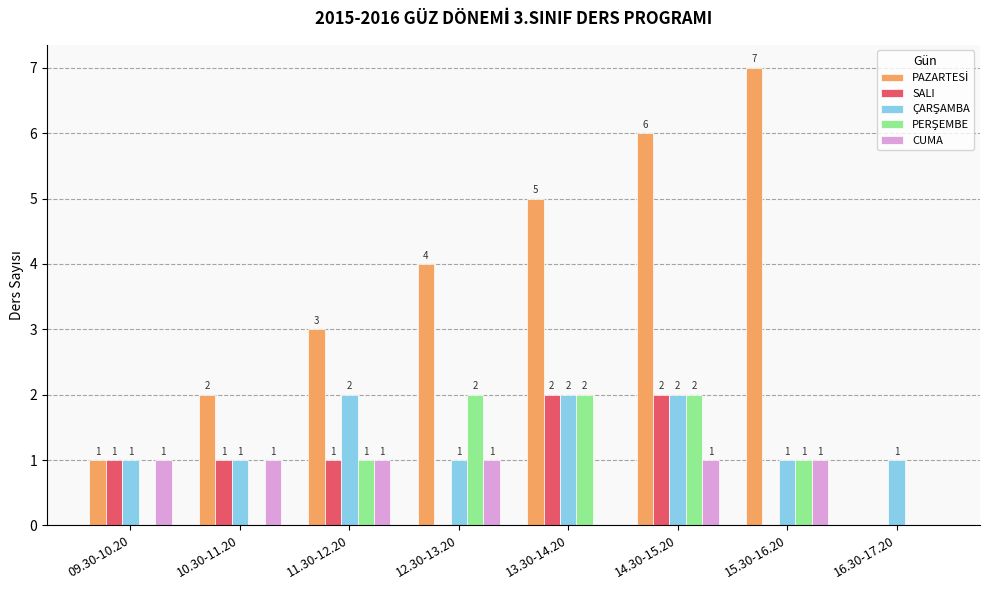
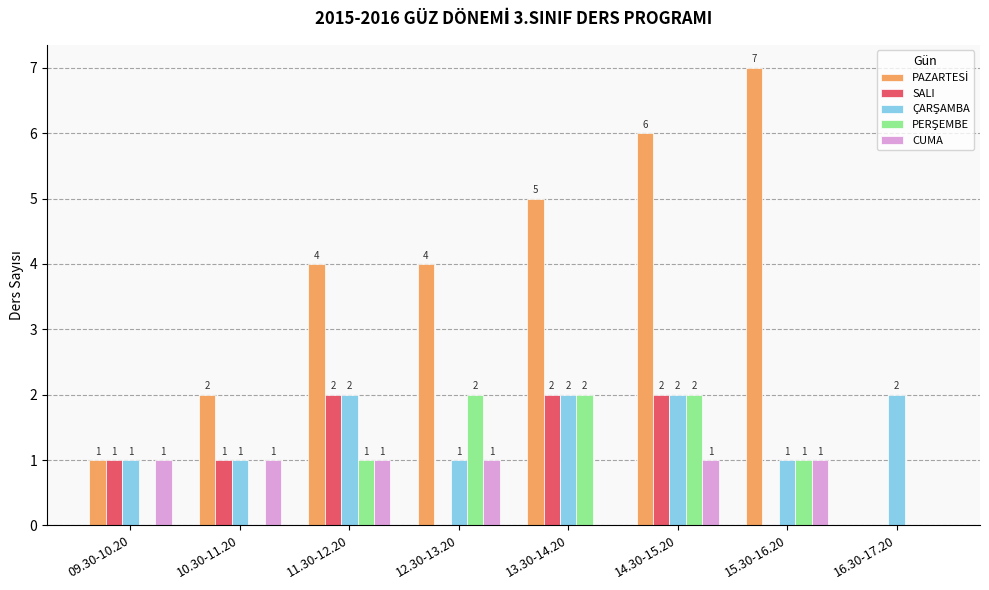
  {
    "PAZARTESİ": {
      "09.30-10.20": 1,
      "10.30-11.20": 2,
-     "11.30-12.20": 3,
+     "11.30-12.20": 4,
      "12.30-13.20": 4,
      "13.30-14.20": 5,
      "14.30-15.20": 6,
      "15.30-16.20": 7
    },
    "SALI": {
      "09.30-10.20": 1,
      "10.30-11.20": 1,
-     "11.30-12.20": 1,
+     "11.30-12.20": 2,
      "13.30-14.20": 2,
      "14.30-15.20": 2
    },
    "ÇARŞAMBA": {
      "09.30-10.20": 1,
      "10.30-11.20": 1,
      "11.30-12.20": 2,
      "12.30-13.20": 1,
      "13.30-14.20": 2,
      "14.30-15.20": 2,
      "15.30-16.20": 1,
-     "16.30-17.20": 1
+     "16.30-17.20": 2
    },
    "PERŞEMBE": {
      "11.30-12.20": 1,
      "12.30-13.20": 2,
      "13.30-14.20": 2,
      "14.30-15.20": 2,
      "15.30-16.20": 1
    },
    "CUMA": {
      "09.30-10.20": 1,
      "10.30-11.20": 1,
      "11.30-12.20": 1,
      "12.30-13.20": 1,
      "14.30-15.20": 1,
      "15.30-16.20": 1
    }
  }
